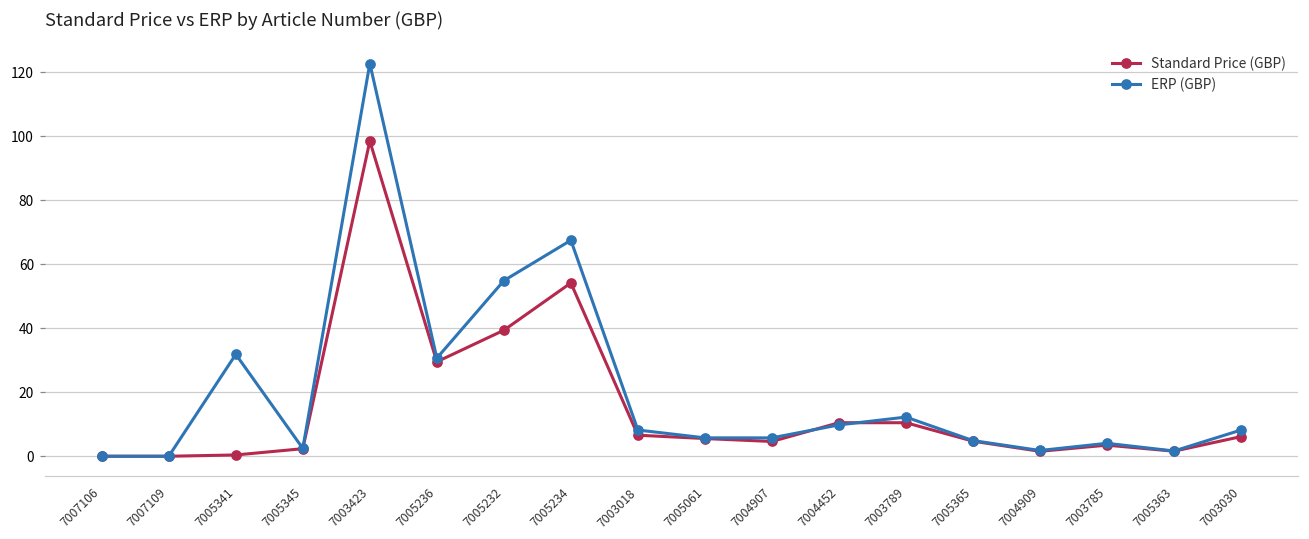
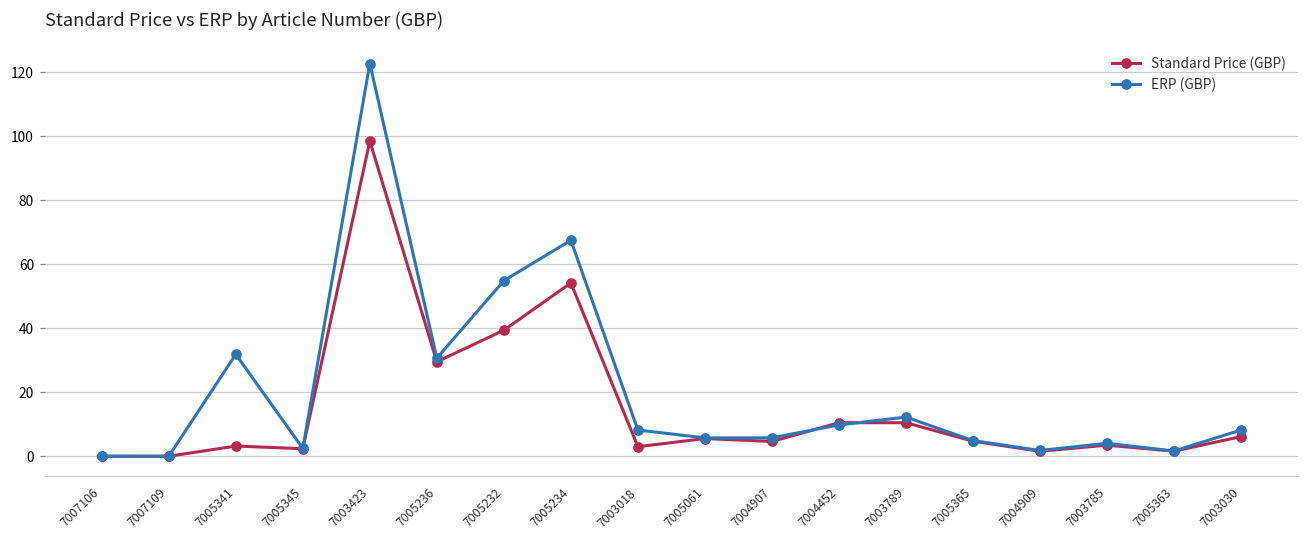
  {
    "Standard Price (GBP)": {
-     "7005341": 0,
+     "7005341": 3,
      "7003423": 98,
      "7005236": 30,
      "7005232": 39,
      "7005234": 54,
-     "7003018": 7,
+     "7003018": 3,
      "7004907": 5,
      "7003789": 10,
      "7003030": 6
    },
    "ERP (GBP)": {
      "7005341": 32,
      "7003423": 123,
      "7005236": 31,
      "7005232": 55,
      "7005234": 67,
      "7003018": 8,
      "7004907": 6,
      "7003789": 12,
      "7003030": 8
    }
  }
